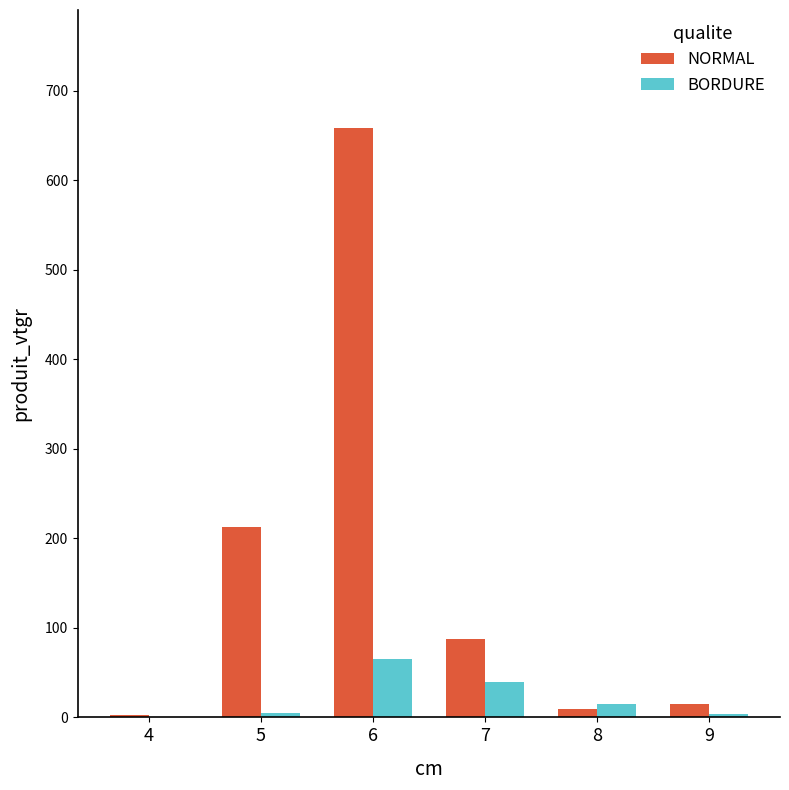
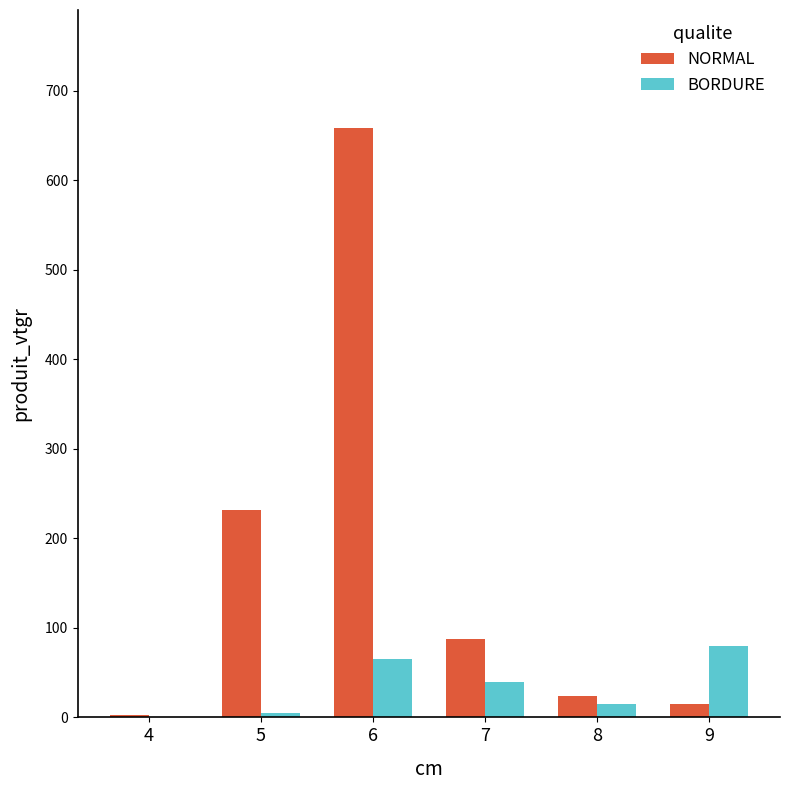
  {
    "NORMAL": {
      "4": 0,
-     "5": 210,
+     "5": 230,
      "6": 660,
      "7": 90,
-     "8": 10,
+     "8": 20,
      "9": 10
    },
    "BORDURE": {
      "4": 0,
      "5": 0,
      "6": 70,
      "7": 40,
      "8": 20,
-     "9": 0
+     "9": 80
    }
  }
